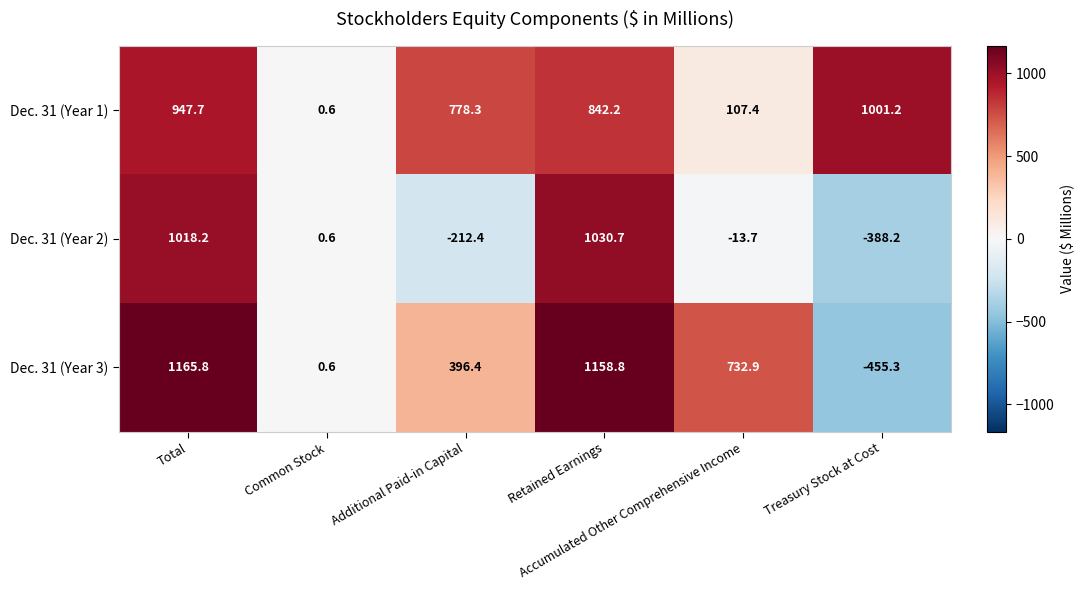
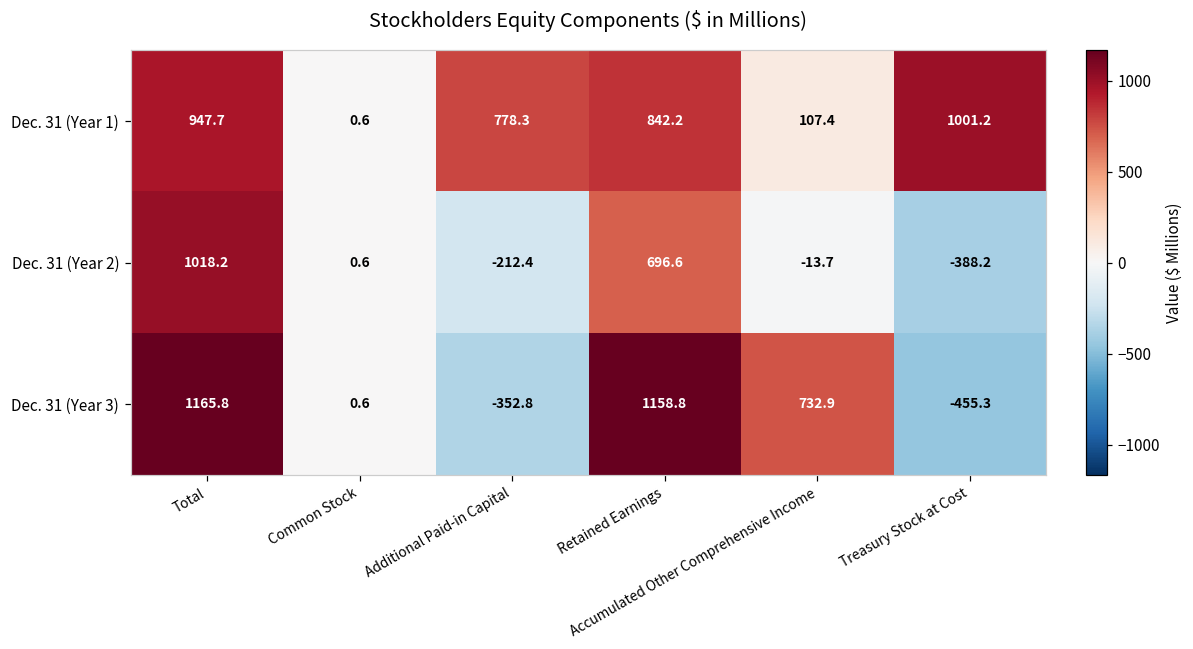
  {
    "Dec. 31 (Year 1)": {
      "Total": 947.7,
      "Common Stock": 0.6,
      "Additional Paid-in Capital": 778.3,
      "Retained Earnings": 842.2,
      "Accumulated Other Comprehensive Income": 107.4,
      "Treasury Stock at Cost": 1001.2
    },
    "Dec. 31 (Year 2)": {
      "Total": 1018.2,
      "Common Stock": 0.6,
      "Additional Paid-in Capital": -212.4,
-     "Retained Earnings": 1030.7,
+     "Retained Earnings": 696.6,
      "Accumulated Other Comprehensive Income": -13.7,
      "Treasury Stock at Cost": -388.2
    },
    "Dec. 31 (Year 3)": {
      "Total": 1165.8,
      "Common Stock": 0.6,
-     "Additional Paid-in Capital": 396.4,
+     "Additional Paid-in Capital": -352.8,
      "Retained Earnings": 1158.8,
      "Accumulated Other Comprehensive Income": 732.9,
      "Treasury Stock at Cost": -455.3
    }
  }
